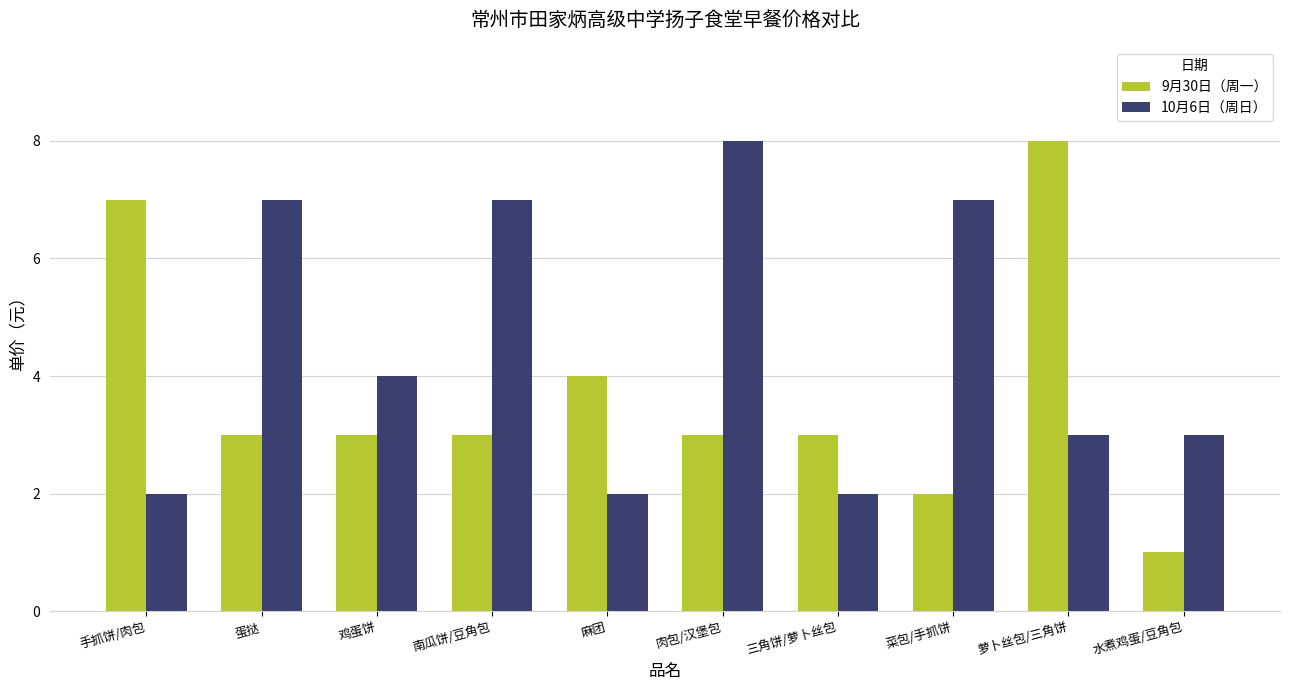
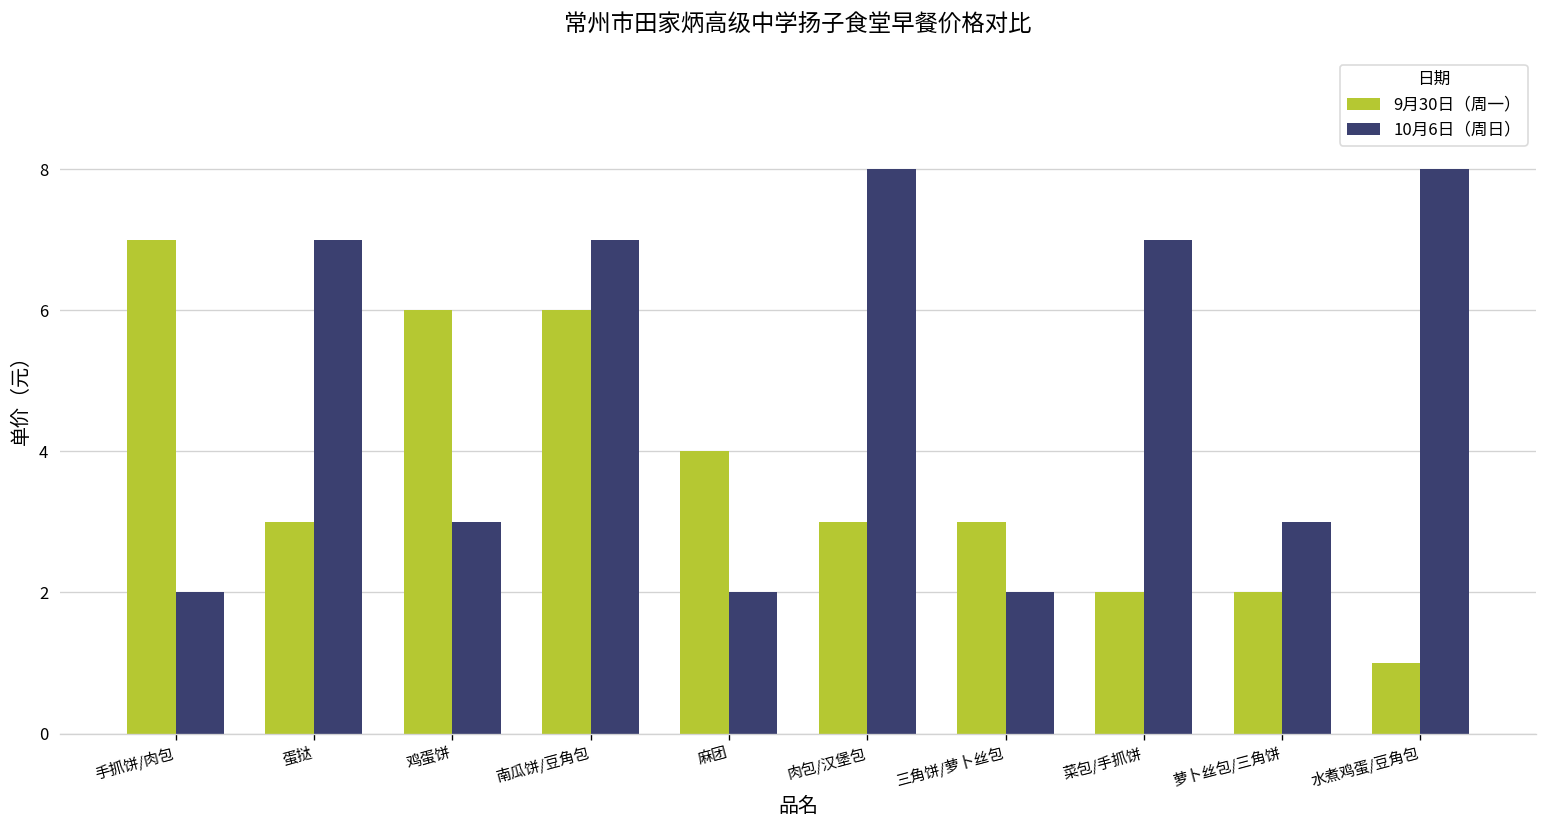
  {
    "9月30日（周一）": {
      "手抓饼/肉包": 7,
      "蛋挞": 3,
-     "鸡蛋饼": 3,
-     "南瓜饼/豆角包": 3,
+     "鸡蛋饼": 6,
+     "南瓜饼/豆角包": 6,
      "麻团": 4,
      "肉包/汉堡包": 3,
      "三角饼/萝卜丝包": 3,
      "菜包/手抓饼": 2,
-     "萝卜丝包/三角饼": 8,
+     "萝卜丝包/三角饼": 2,
      "水煮鸡蛋/豆角包": 1
    },
    "10月6日（周日）": {
      "手抓饼/肉包": 2,
      "蛋挞": 7,
-     "鸡蛋饼": 4,
+     "鸡蛋饼": 3,
      "南瓜饼/豆角包": 7,
      "麻团": 2,
      "肉包/汉堡包": 8,
      "三角饼/萝卜丝包": 2,
      "菜包/手抓饼": 7,
      "萝卜丝包/三角饼": 3,
-     "水煮鸡蛋/豆角包": 3
+     "水煮鸡蛋/豆角包": 8
    }
  }
